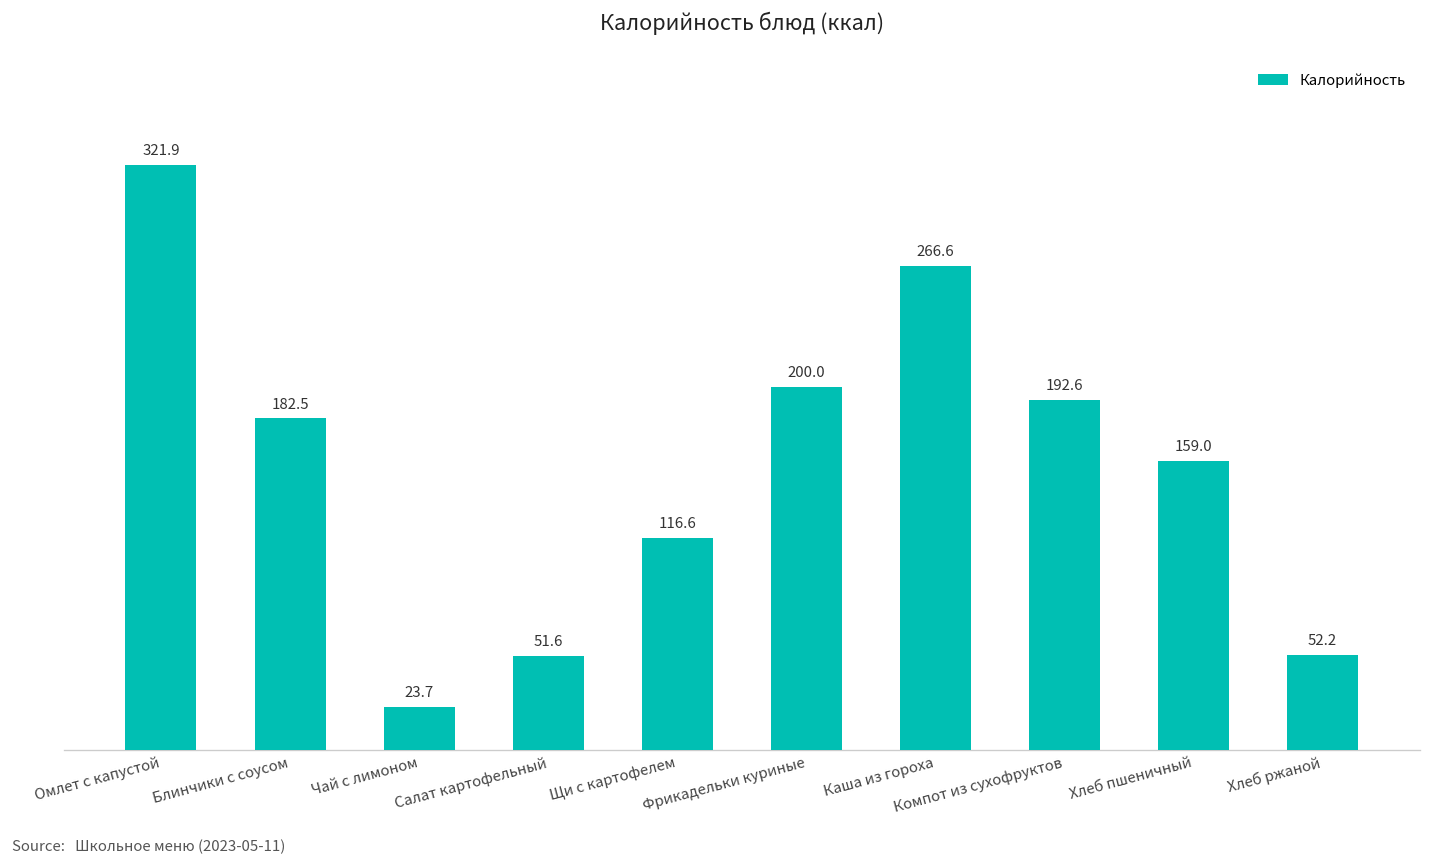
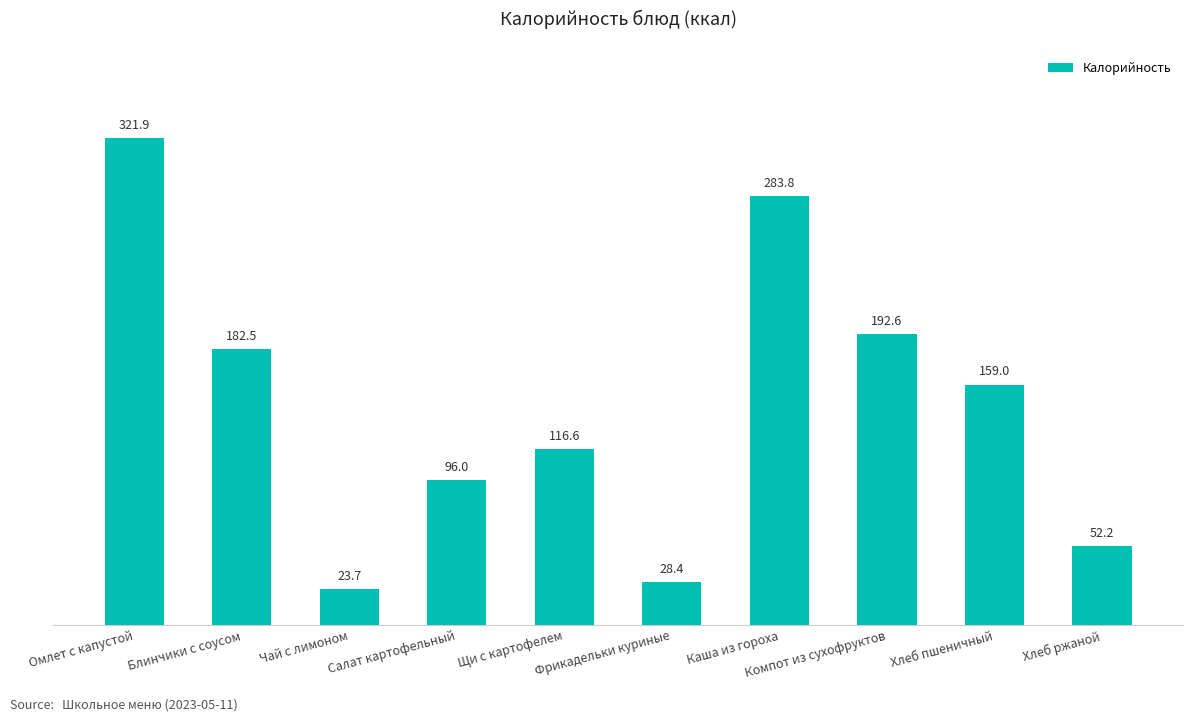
  {
    "Омлет с капустой": 321.9,
    "Блинчики с соусом": 182.5,
    "Чай с лимоном": 23.7,
-   "Салат картофельный": 51.6,
+   "Салат картофельный": 96.0,
    "Щи с картофелем": 116.6,
-   "Фрикадельки куриные": 200.0,
-   "Каша из гороха": 266.6,
+   "Фрикадельки куриные": 28.4,
+   "Каша из гороха": 283.8,
    "Компот из сухофруктов": 192.6,
    "Хлеб пшеничный": 159.0,
    "Хлеб ржаной": 52.2
  }
